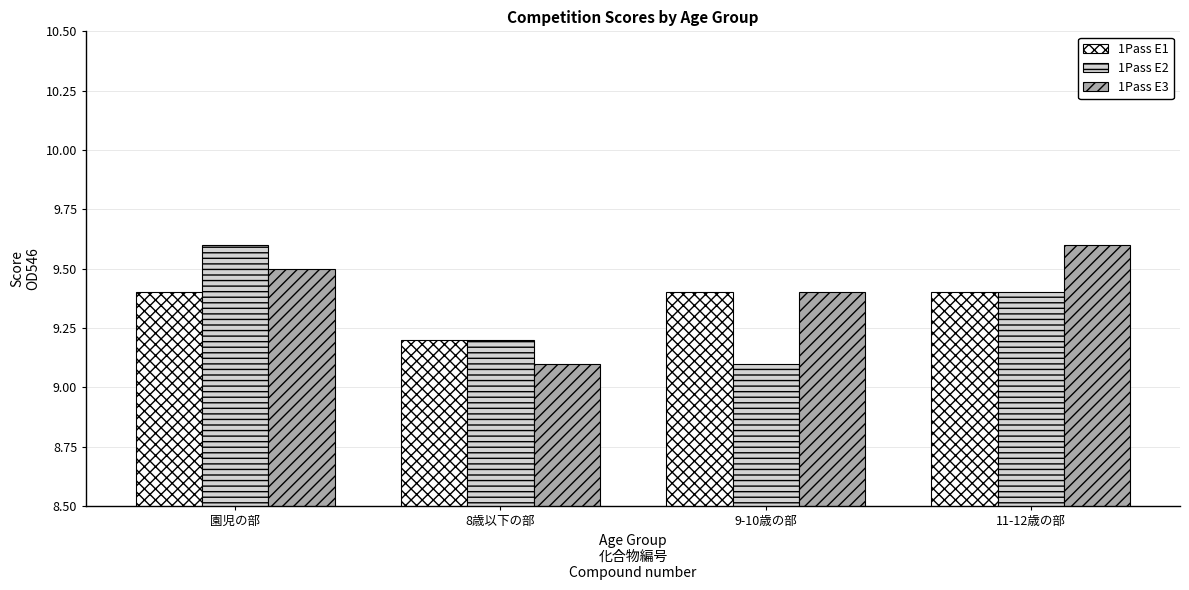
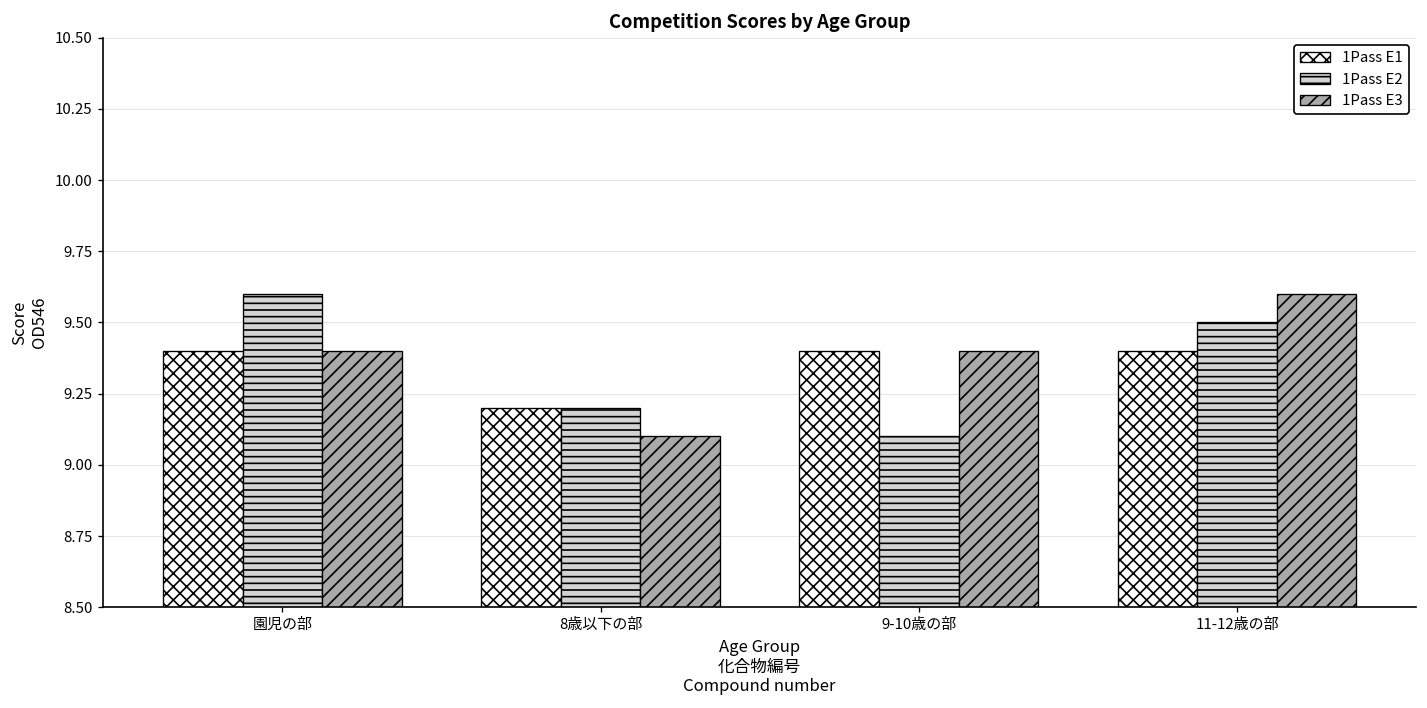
  {
    "1Pass E1": {
      "園児の部": 9.4,
      "8歳以下の部": 9.2,
      "9-10歳の部": 9.4,
      "11-12歳の部": 9.4
    },
    "1Pass E2": {
      "園児の部": 9.6,
      "8歳以下の部": 9.2,
      "9-10歳の部": 9.1,
-     "11-12歳の部": 9.4
+     "11-12歳の部": 9.5
    },
    "1Pass E3": {
-     "園児の部": 9.5,
+     "園児の部": 9.4,
      "8歳以下の部": 9.1,
      "9-10歳の部": 9.4,
      "11-12歳の部": 9.6
    }
  }
